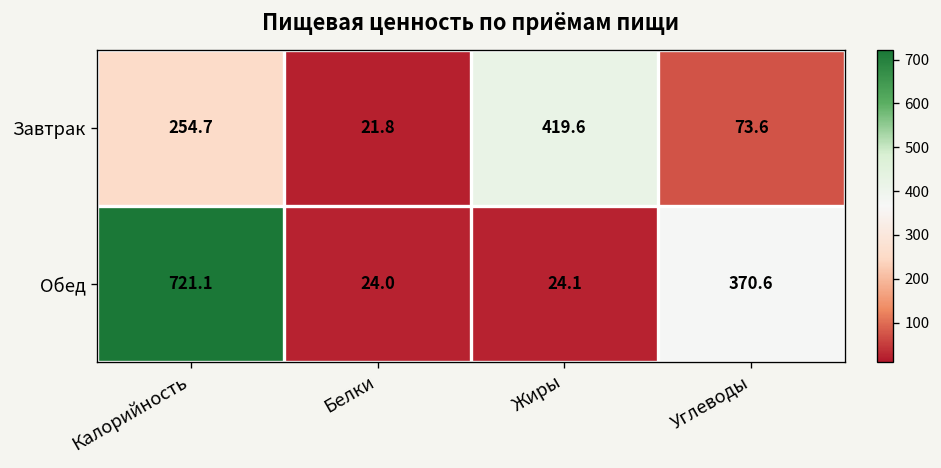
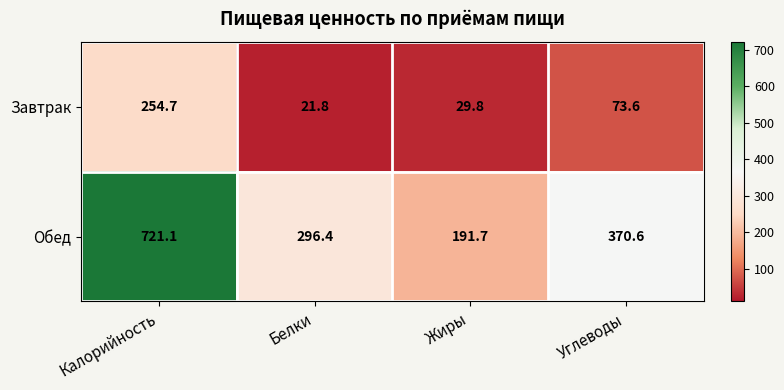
  {
    "Завтрак": {
      "Калорийность": 254.7,
      "Белки": 21.8,
-     "Жиры": 419.6,
+     "Жиры": 29.8,
      "Углеводы": 73.6
    },
    "Обед": {
      "Калорийность": 721.1,
-     "Белки": 24.0,
-     "Жиры": 24.1,
+     "Белки": 296.4,
+     "Жиры": 191.7,
      "Углеводы": 370.6
    }
  }
